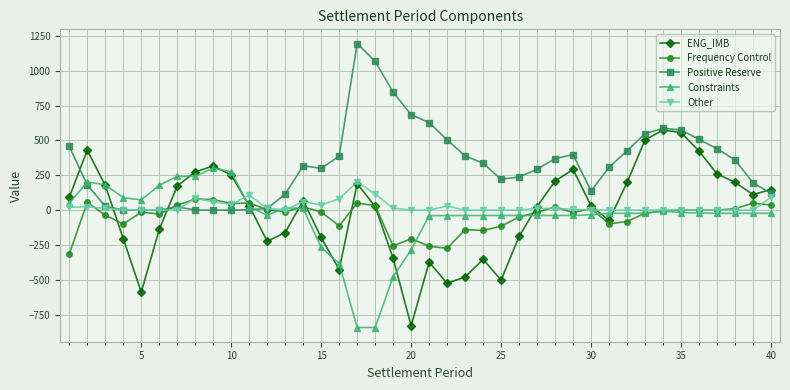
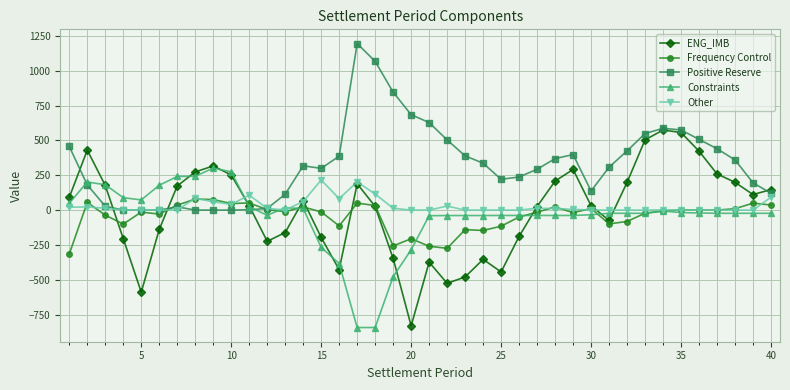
  {
    "ENG_IMB": {
      "5": -590,
      "10": 250,
      "15": -200,
      "20": -830,
-     "25": -500,
+     "25": -440,
      "30": 30,
      "35": 560,
      "40": 150
    },
    "Other": {
-     "15": 40,
+     "15": 220,
      "20": 0,
      "25": 0,
      "40": 90
    }
  }
